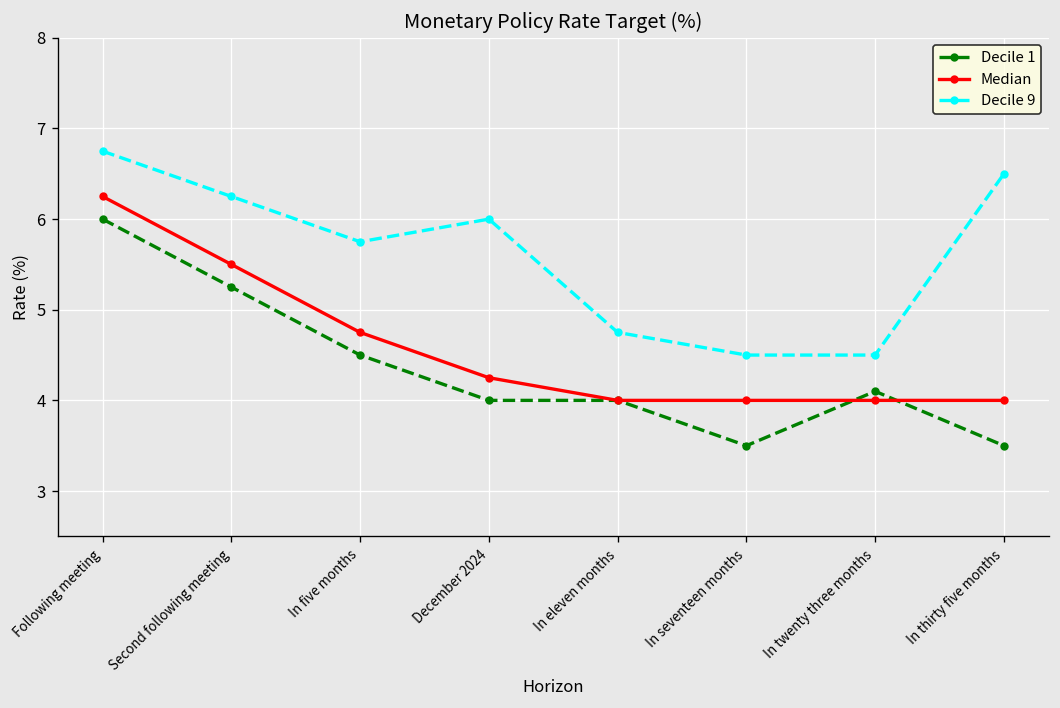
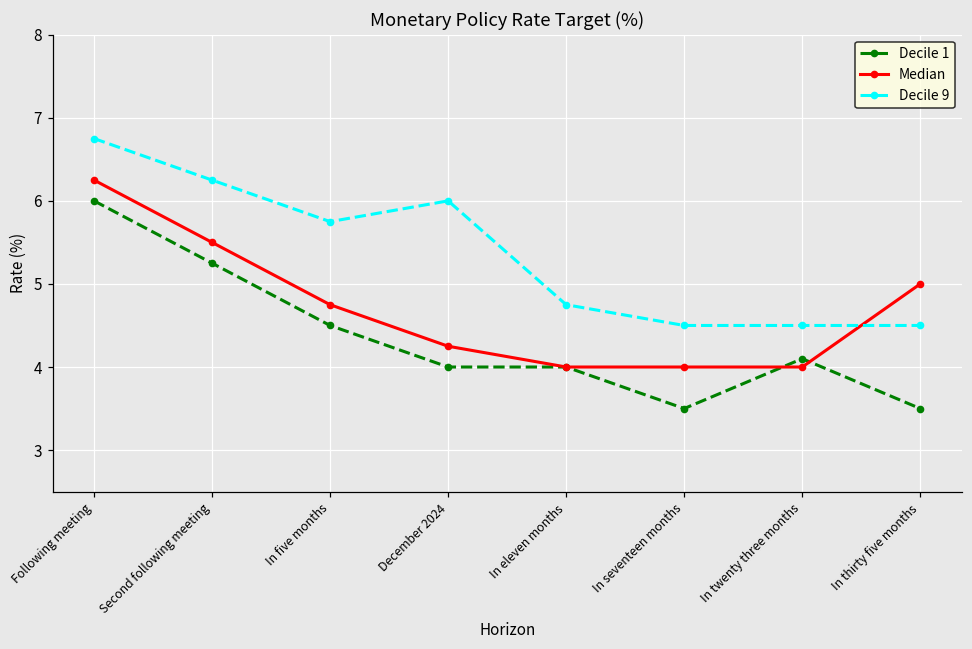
  {
    "Decile 1": {
      "Following meeting": 6.0,
      "Second following meeting": 5.3,
      "In five months": 4.5,
      "December 2024": 4.0,
      "In seventeen months": 3.5,
      "In twenty three months": 4.1,
      "In thirty five months": 3.5
    },
    "Median": {
      "Following meeting": 6.3,
      "Second following meeting": 5.5,
      "In five months": 4.8,
      "December 2024": 4.3,
      "In seventeen months": 4,
      "In twenty three months": 4,
-     "In thirty five months": 4
+     "In thirty five months": 5
    },
    "Decile 9": {
      "Following meeting": 6.8,
      "Second following meeting": 6.3,
      "In five months": 5.8,
      "December 2024": 6.0,
      "In eleven months": 4.8,
      "In seventeen months": 4.5,
      "In twenty three months": 4.5,
-     "In thirty five months": 6.5
+     "In thirty five months": 4.5
    }
  }
